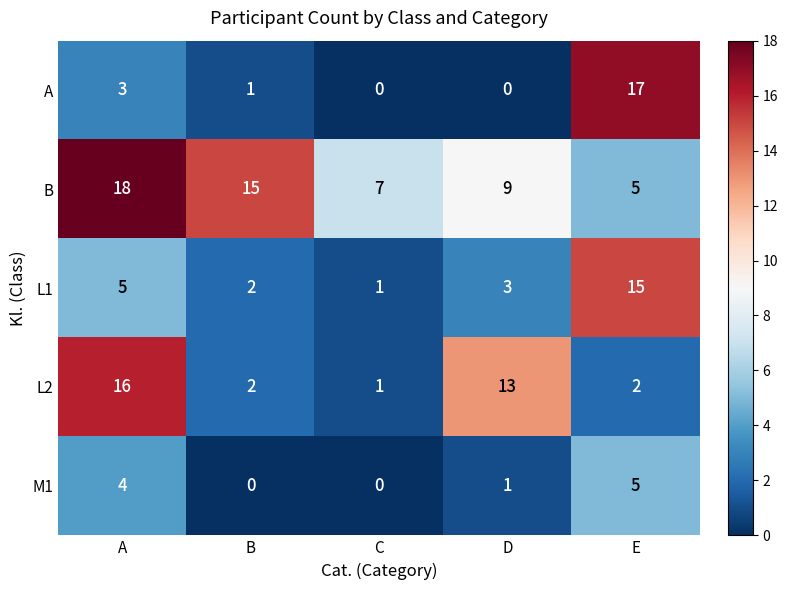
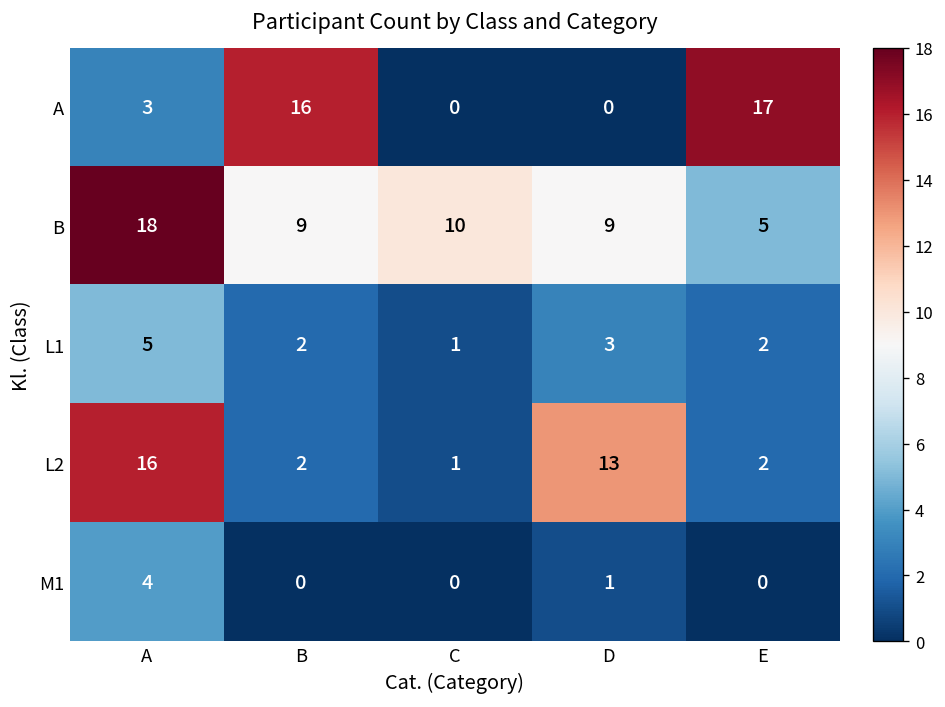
  {
    "A": {
      "A": 3,
-     "B": 1,
+     "B": 16,
      "C": 0,
      "D": 0,
      "E": 17
    },
    "B": {
      "A": 18,
-     "B": 15,
-     "C": 7,
+     "B": 9,
+     "C": 10,
      "D": 9,
      "E": 5
    },
    "L1": {
      "A": 5,
      "B": 2,
      "C": 1,
      "D": 3,
-     "E": 15
+     "E": 2
    },
    "L2": {
      "A": 16,
      "B": 2,
      "C": 1,
      "D": 13,
      "E": 2
    },
    "M1": {
      "A": 4,
      "B": 0,
      "C": 0,
      "D": 1,
-     "E": 5
+     "E": 0
    }
  }
